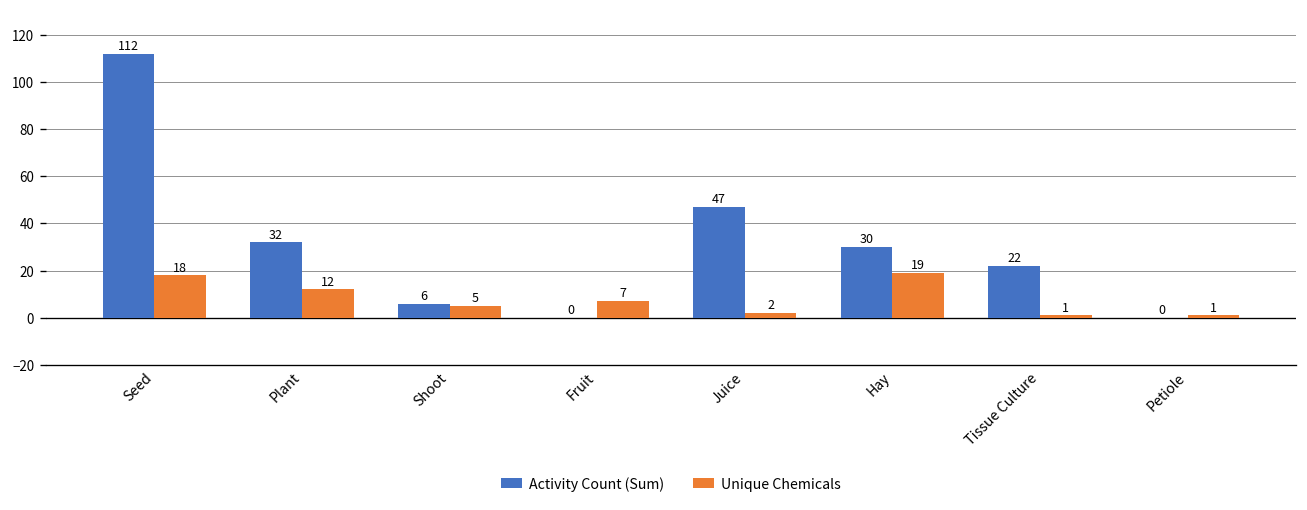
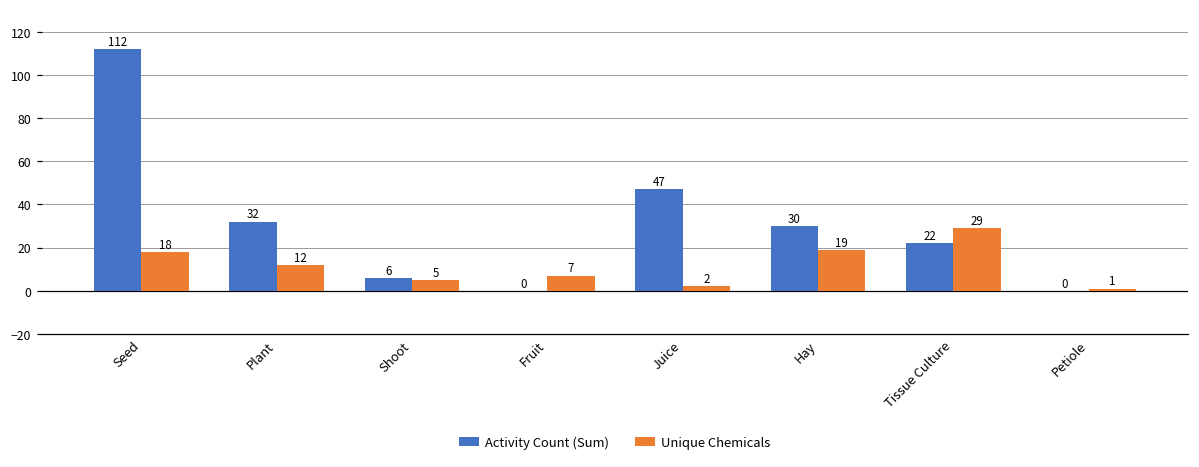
  {
    "Activity Count (Sum)": {
      "Seed": 112,
      "Plant": 32,
      "Shoot": 6,
      "Fruit": 0,
      "Juice": 47,
      "Hay": 30,
      "Tissue Culture": 22,
      "Petiole": 0
    },
    "Unique Chemicals": {
      "Seed": 18,
      "Plant": 12,
      "Shoot": 5,
      "Fruit": 7,
      "Juice": 2,
      "Hay": 19,
-     "Tissue Culture": 1,
+     "Tissue Culture": 29,
      "Petiole": 1
    }
  }
